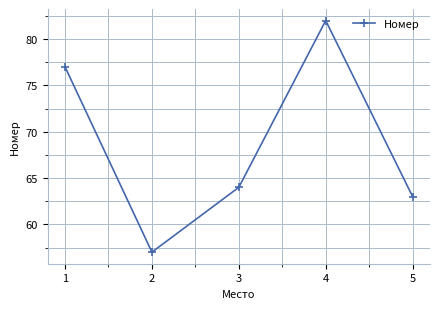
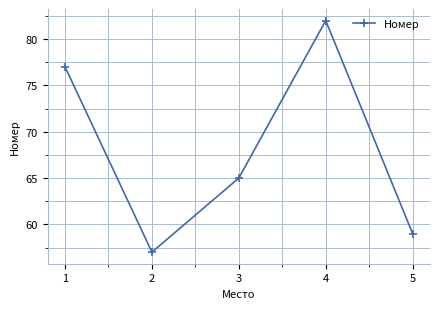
  {
    "1": 77,
    "2": 57,
-   "3": 64,
+   "3": 65,
    "4": 82,
-   "5": 63
+   "5": 59
  }
